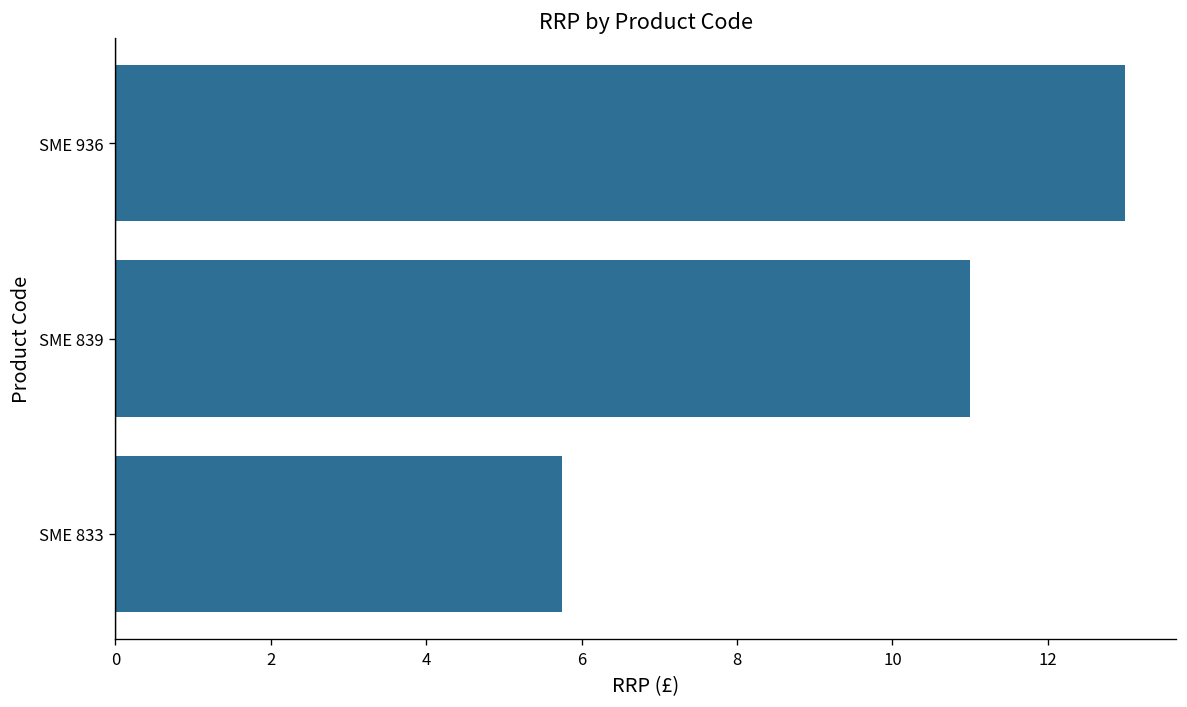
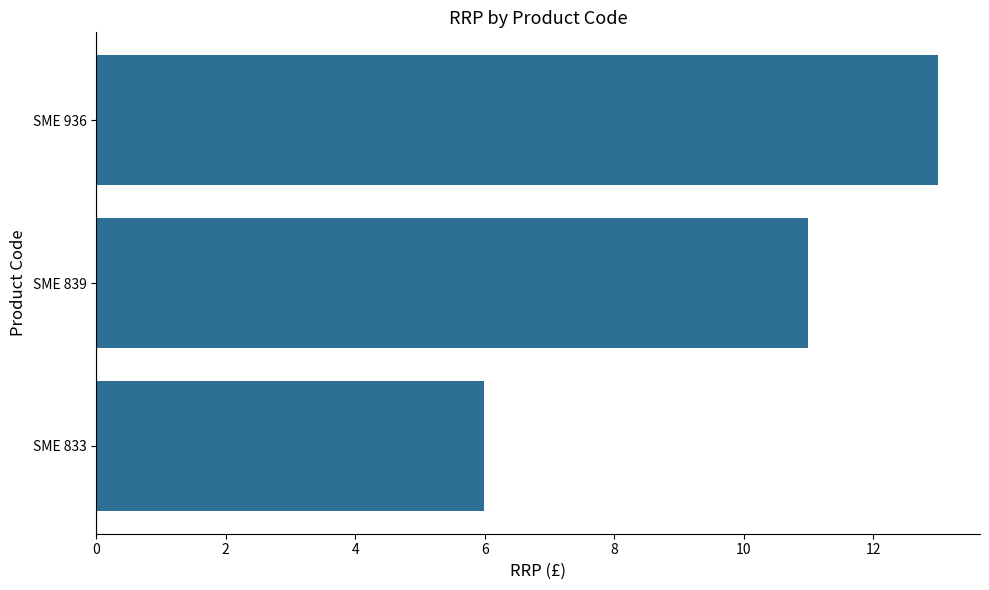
  {
    "SME 936": 13.0,
    "SME 839": 11.0,
-   "SME 833": 5.8
+   "SME 833": 6.0
  }
